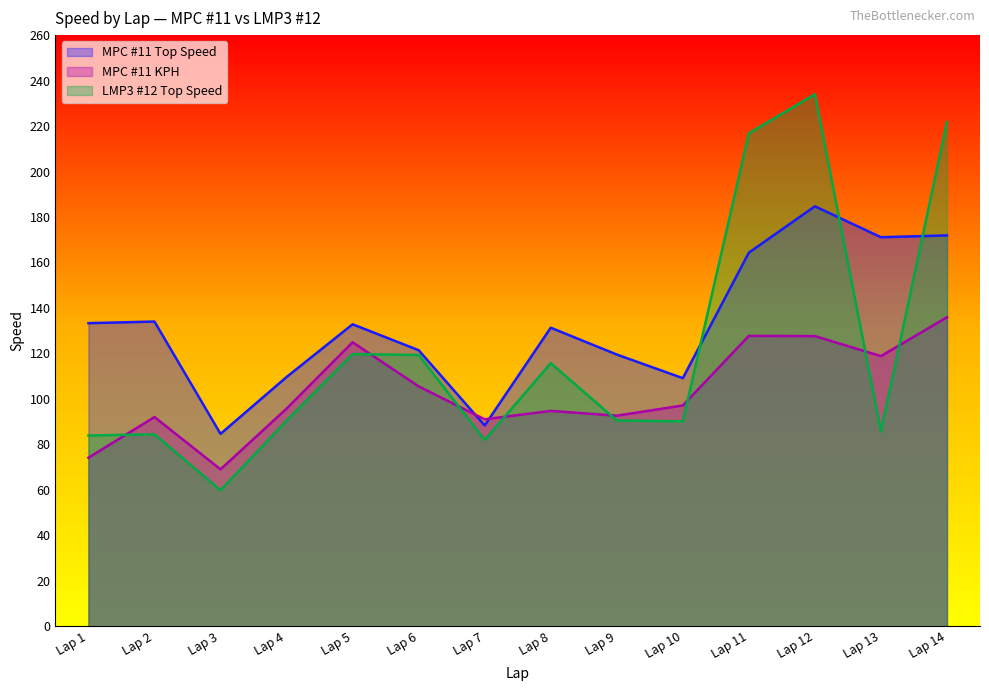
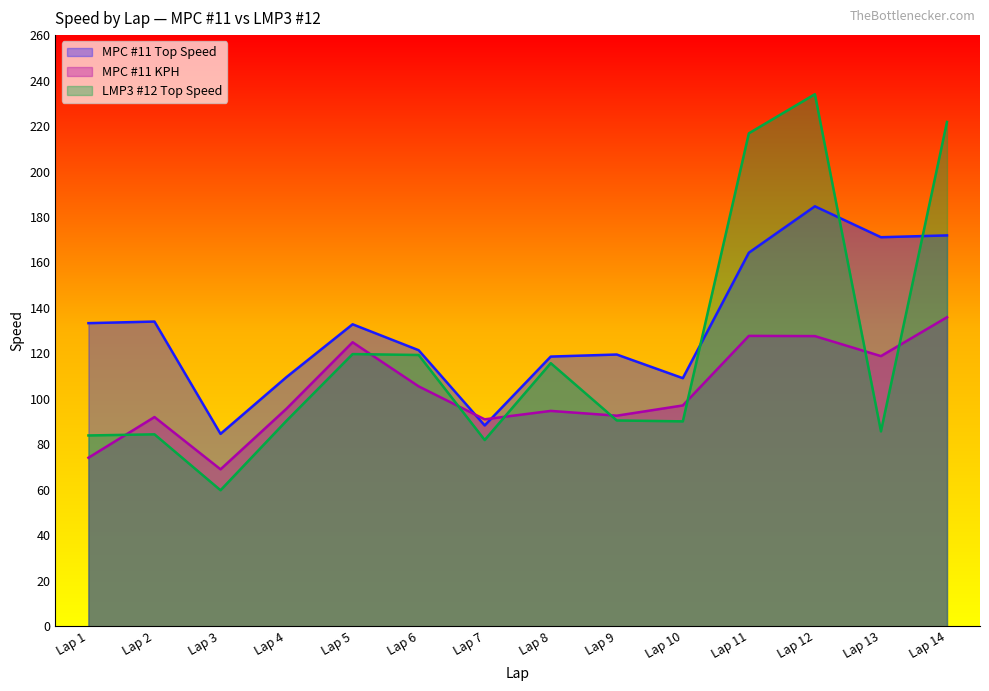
  {
    "MPC #11 Top Speed": {
      "Lap 1": 133,
      "Lap 2": 134,
      "Lap 3": 85,
      "Lap 4": 110,
      "Lap 5": 133,
      "Lap 6": 121,
      "Lap 7": 88,
-     "Lap 8": 131,
+     "Lap 8": 119,
      "Lap 9": 120,
      "Lap 10": 109,
      "Lap 11": 164,
      "Lap 12": 185,
      "Lap 13": 171,
      "Lap 14": 172
    },
    "MPC #11 KPH": {
      "Lap 1": 74,
      "Lap 2": 92,
      "Lap 3": 69,
      "Lap 4": 96,
      "Lap 5": 125,
      "Lap 6": 106,
      "Lap 7": 91,
      "Lap 8": 95,
      "Lap 9": 93,
      "Lap 10": 97,
      "Lap 11": 128,
      "Lap 12": 128,
      "Lap 13": 119,
      "Lap 14": 136
    },
    "LMP3 #12 Top Speed": {
      "Lap 1": 84,
      "Lap 2": 84,
      "Lap 3": 60,
      "Lap 4": 90,
      "Lap 5": 120,
      "Lap 6": 119,
      "Lap 7": 82,
      "Lap 8": 116,
      "Lap 9": 91,
      "Lap 10": 90,
      "Lap 11": 217,
      "Lap 12": 234,
      "Lap 13": 86,
      "Lap 14": 222
    }
  }
